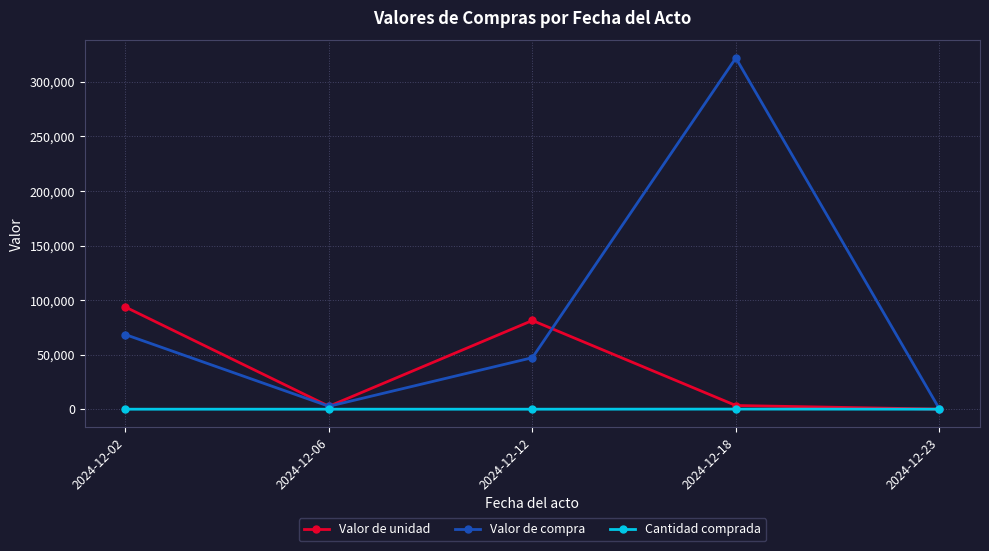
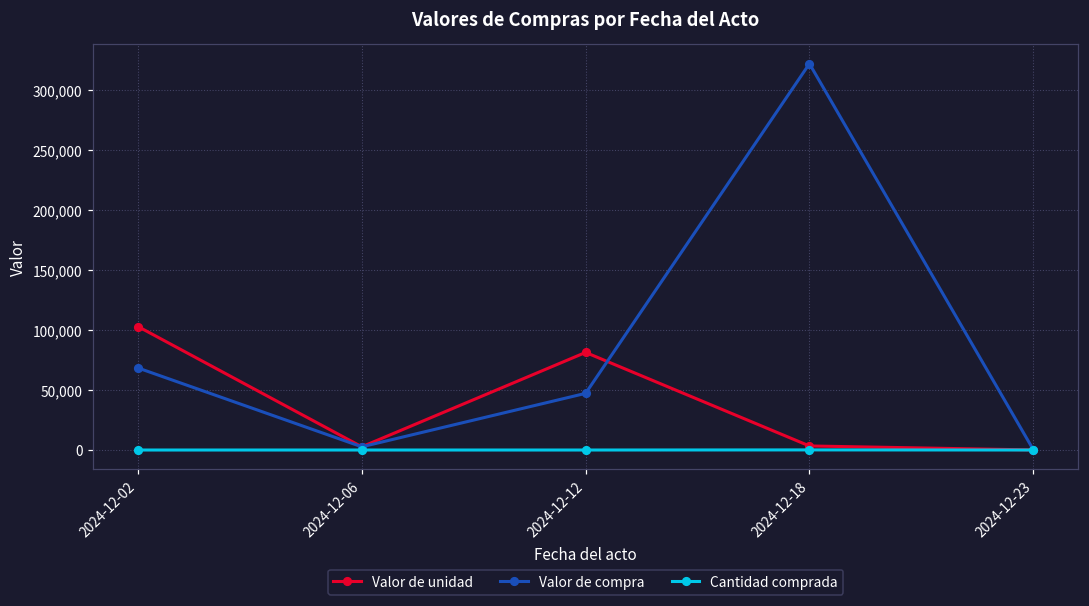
  {
    "Valor de unidad": {
-     "2024-12-02": "94,000",
+     "2024-12-02": "103,000",
      "2024-12-12": "81,000",
      "2024-12-18": "3,000"
    },
    "Valor de compra": {
      "2024-12-02": "68,000",
      "2024-12-12": "47,000",
      "2024-12-18": "322,000"
    },
    "Cantidad comprada": {
      "2024-12-02": "0",
      "2024-12-06": "0",
      "2024-12-12": "0",
      "2024-12-18": "0"
    }
  }
